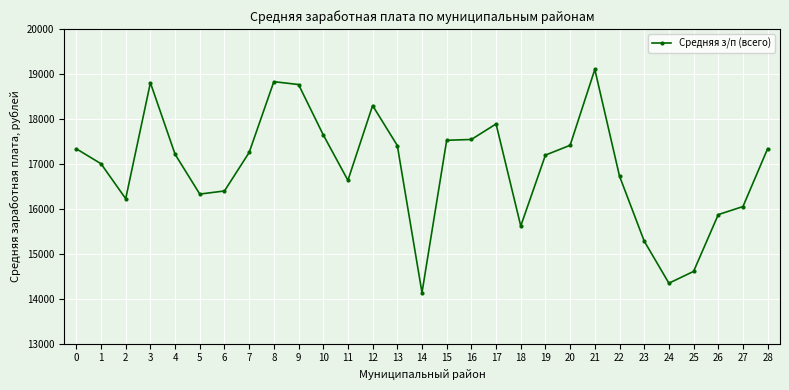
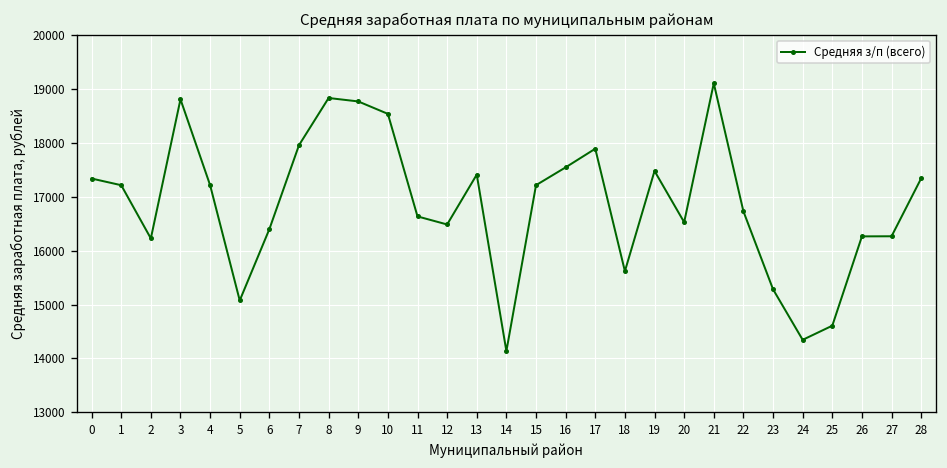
  {
    "0": 17300,
-   "1": 17000,
+   "1": 17200,
    "2": 16200,
    "3": 18800,
    "4": 17200,
-   "5": 16300,
+   "5": 15100,
    "6": 16400,
-   "7": 17300,
+   "7": 18000,
    "8": 18800,
    "9": 18800,
-   "10": 17600,
+   "10": 18500,
    "11": 16600,
-   "12": 18300,
+   "12": 16500,
    "13": 17400,
    "14": 14100,
-   "15": 17500,
+   "15": 17200,
    "16": 17500,
    "17": 17900,
    "18": 15600,
-   "19": 17200,
-   "20": 17400,
+   "19": 17500,
+   "20": 16500,
    "21": 19100,
    "22": 16700,
    "23": 15300,
    "24": 14300,
    "25": 14600,
-   "26": 15900,
-   "27": 16100,
+   "26": 16300,
+   "27": 16300,
    "28": 17300
  }
